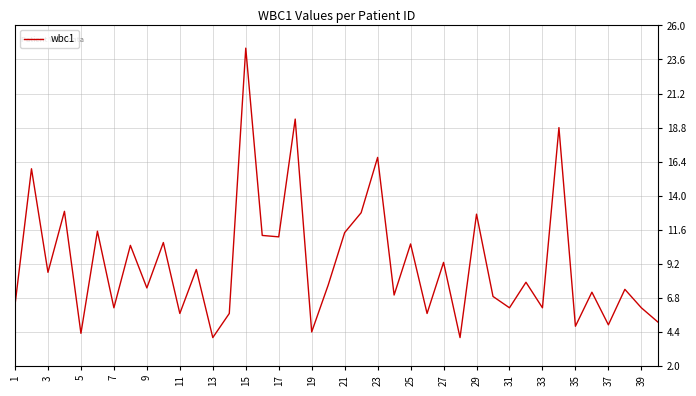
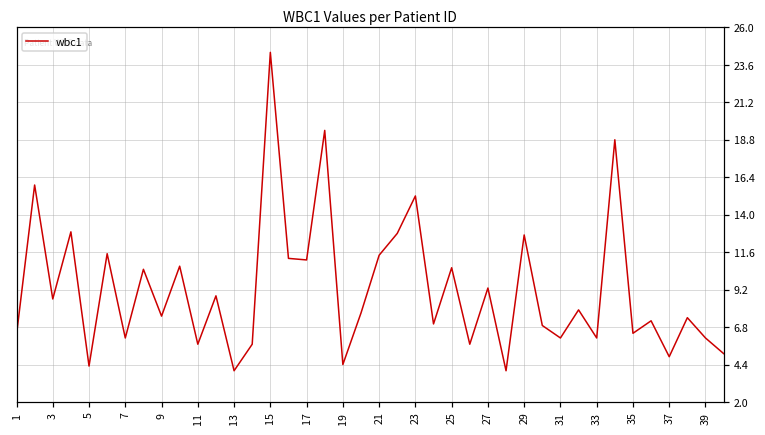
  {
    "1": 6.3,
    "3": 8.6,
    "5": 4.3,
    "7": 6.1,
    "9": 7.5,
    "11": 5.7,
    "13": 4.0,
    "15": 24.4,
    "17": 11.1,
    "19": 4.4,
    "21": 11.4,
-   "23": 16.7,
+   "23": 15.2,
    "25": 10.6,
    "27": 9.3,
    "29": 12.7,
    "31": 6.1,
    "33": 6.1,
-   "35": 4.8,
+   "35": 6.4,
    "37": 4.9,
    "39": 6.1
  }
